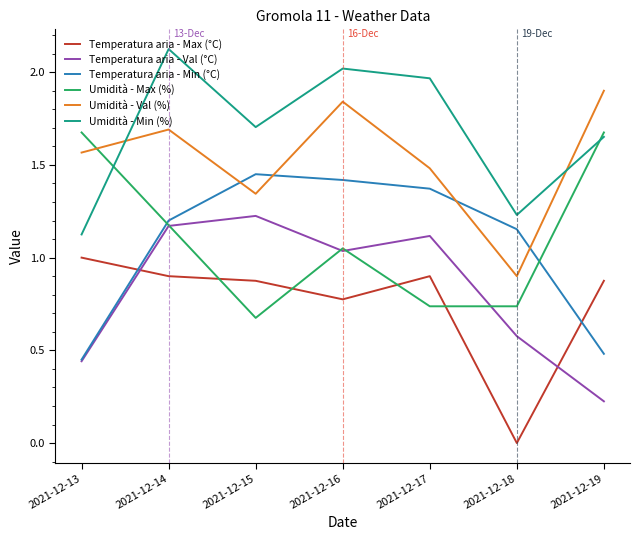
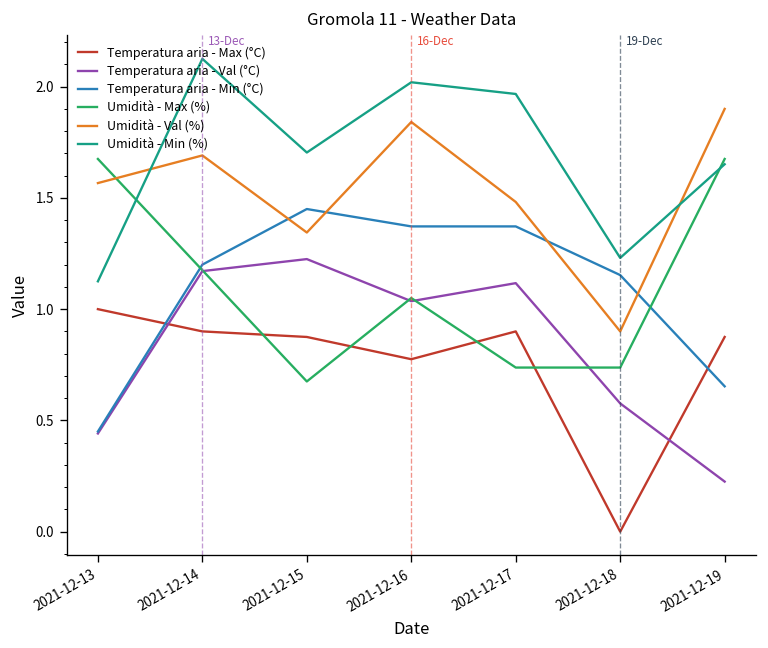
  {
    "Temperatura aria - Max (°C)": {
      "2021-12-13": 1.00,
      "2021-12-14": 0.90,
      "2021-12-15": 0.88,
      "2021-12-16": 0.77,
      "2021-12-17": 0.90,
      "2021-12-18": 0.00,
      "2021-12-19": 0.88
    },
    "Temperatura aria - Val (°C)": {
      "2021-12-15": 1.23,
      "2021-12-16": 1.04,
      "2021-12-17": 1.12,
      "2021-12-18": 0.58,
      "2021-12-19": 0.22
    },
    "Temperatura aria - Min (°C)": {
      "2021-12-14": 1.20,
      "2021-12-15": 1.45,
-     "2021-12-16": 1.42,
+     "2021-12-16": 1.37,
      "2021-12-17": 1.37,
      "2021-12-18": 1.15,
-     "2021-12-19": 0.48
+     "2021-12-19": 0.65
    },
    "Umidità - Val (%)": {
      "2021-12-13": 1.57,
      "2021-12-14": 1.69,
      "2021-12-15": 1.34,
      "2021-12-16": 1.84,
      "2021-12-17": 1.48,
      "2021-12-18": 0.90,
      "2021-12-19": 1.90
    }
  }
